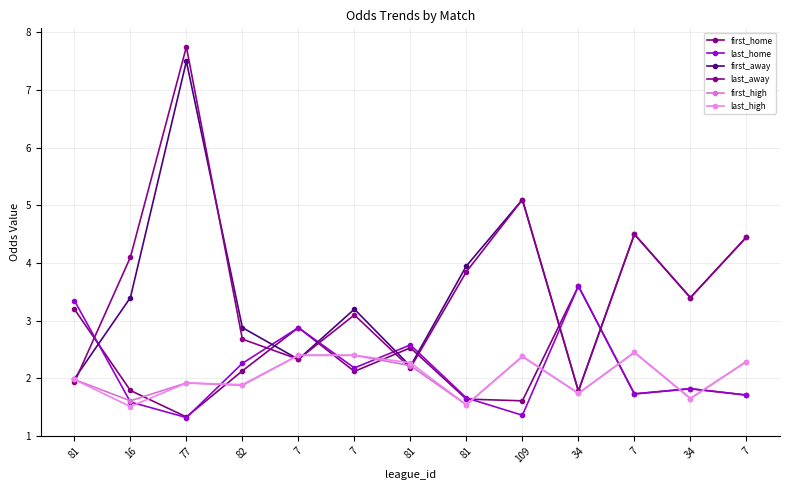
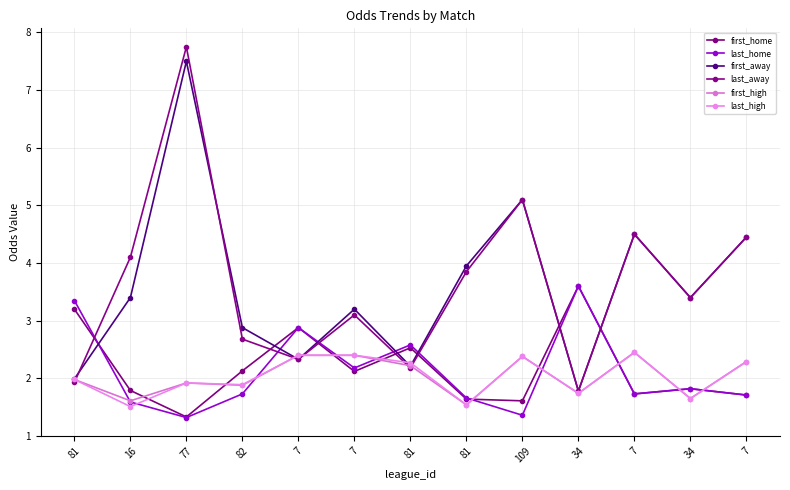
  {
    "last_home": {
-     "82": 2.3,
+     "82": 1.7,
      "109": 1.4
    }
  }
